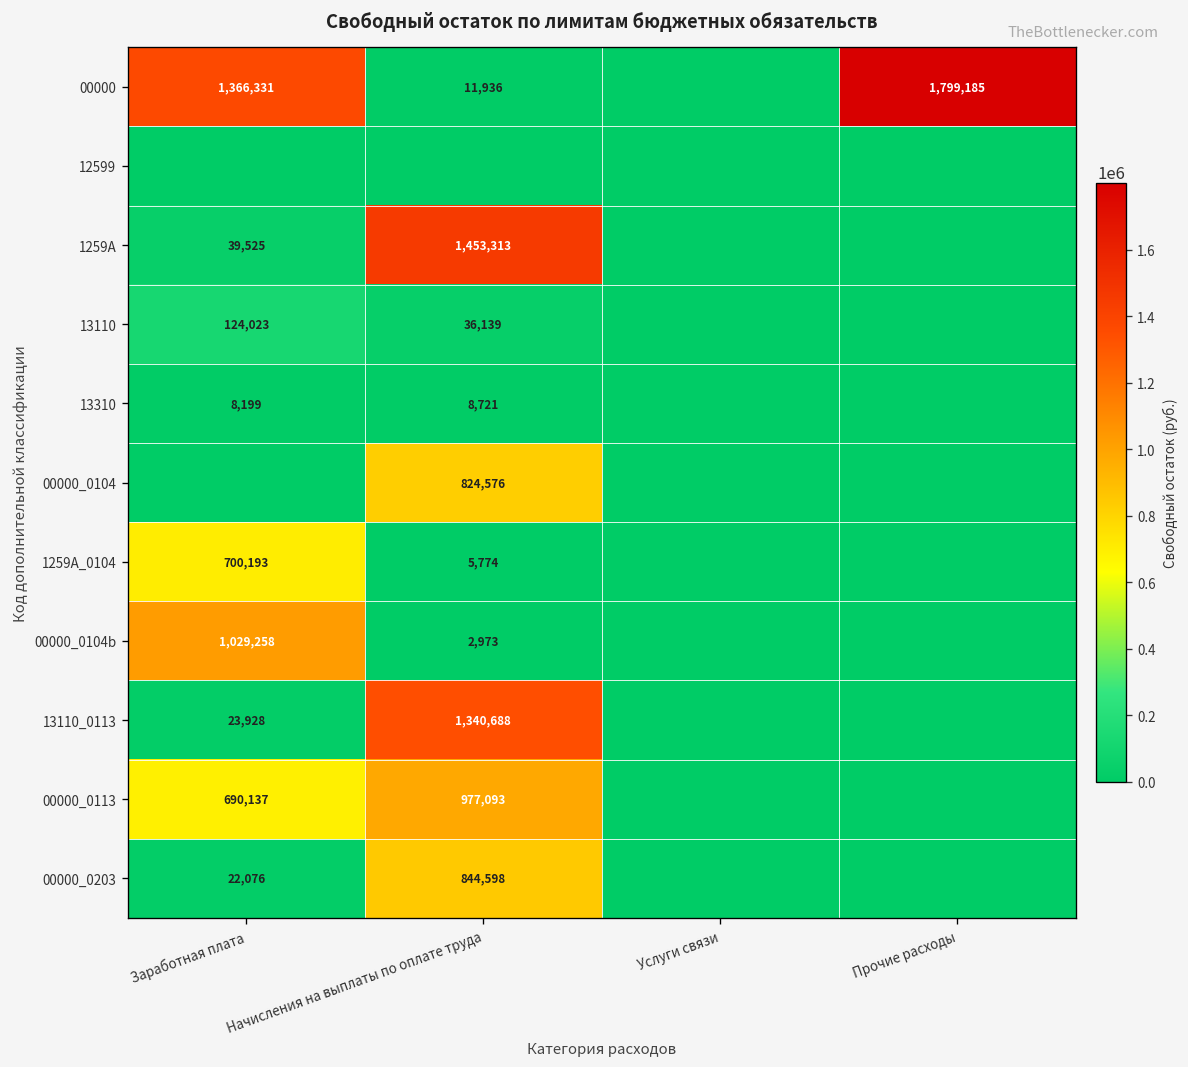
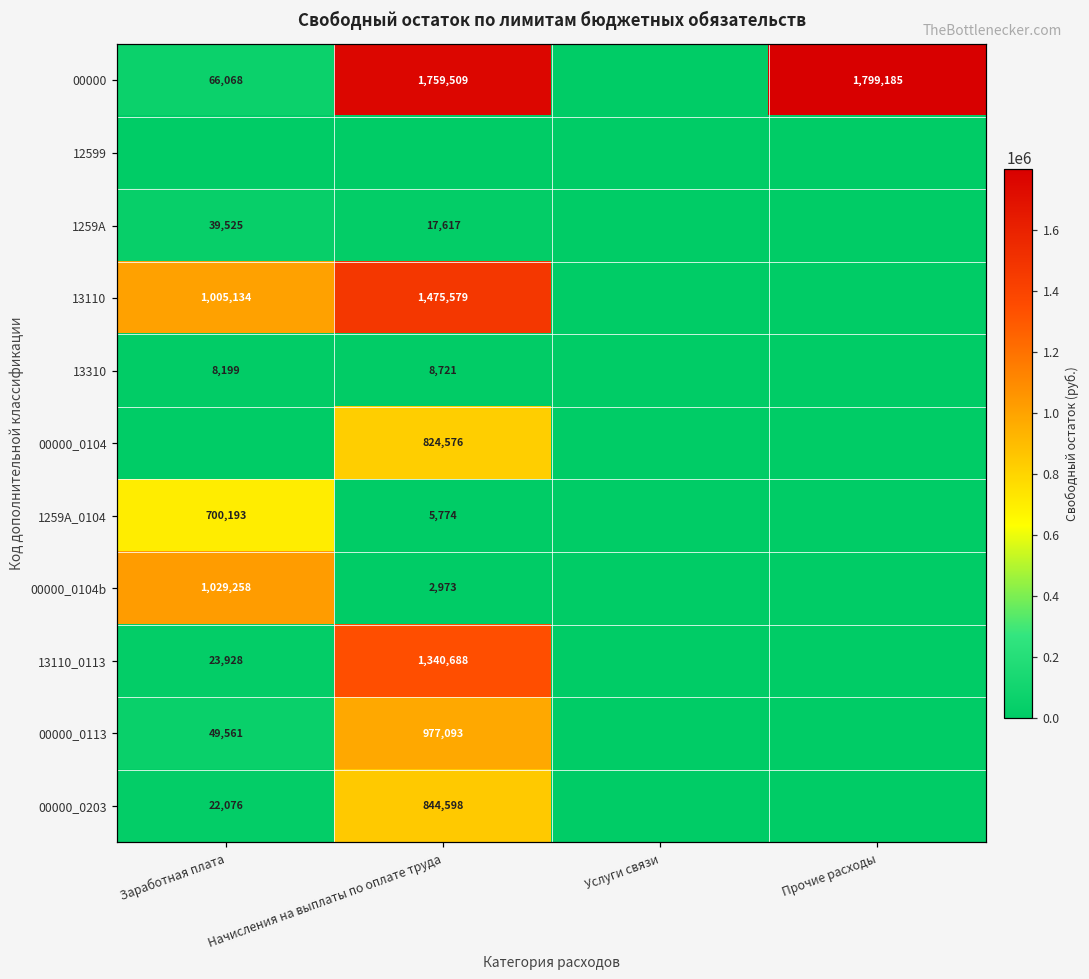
  {
    "00000": {
-     "Заработная плата": "1,366,331",
-     "Начисления на выплаты по оплате труда": "11,936",
+     "Заработная плата": "66,068",
+     "Начисления на выплаты по оплате труда": "1,759,509",
      "Прочие расходы": "1,799,185"
    },
    "1259A": {
      "Заработная плата": "39,525",
-     "Начисления на выплаты по оплате труда": "1,453,313"
+     "Начисления на выплаты по оплате труда": "17,617"
    },
    "13110": {
-     "Заработная плата": "124,023",
-     "Начисления на выплаты по оплате труда": "36,139"
+     "Заработная плата": "1,005,134",
+     "Начисления на выплаты по оплате труда": "1,475,579"
    },
    "13310": {
      "Заработная плата": "8,199",
      "Начисления на выплаты по оплате труда": "8,721"
    },
    "00000_0104": {
      "Начисления на выплаты по оплате труда": "824,576"
    },
    "1259A_0104": {
      "Заработная плата": "700,193",
      "Начисления на выплаты по оплате труда": "5,774"
    },
    "00000_0104b": {
      "Заработная плата": "1,029,258",
      "Начисления на выплаты по оплате труда": "2,973"
    },
    "13110_0113": {
      "Заработная плата": "23,928",
      "Начисления на выплаты по оплате труда": "1,340,688"
    },
    "00000_0113": {
-     "Заработная плата": "690,137",
+     "Заработная плата": "49,561",
      "Начисления на выплаты по оплате труда": "977,093"
    },
    "00000_0203": {
      "Заработная плата": "22,076",
      "Начисления на выплаты по оплате труда": "844,598"
    }
  }
